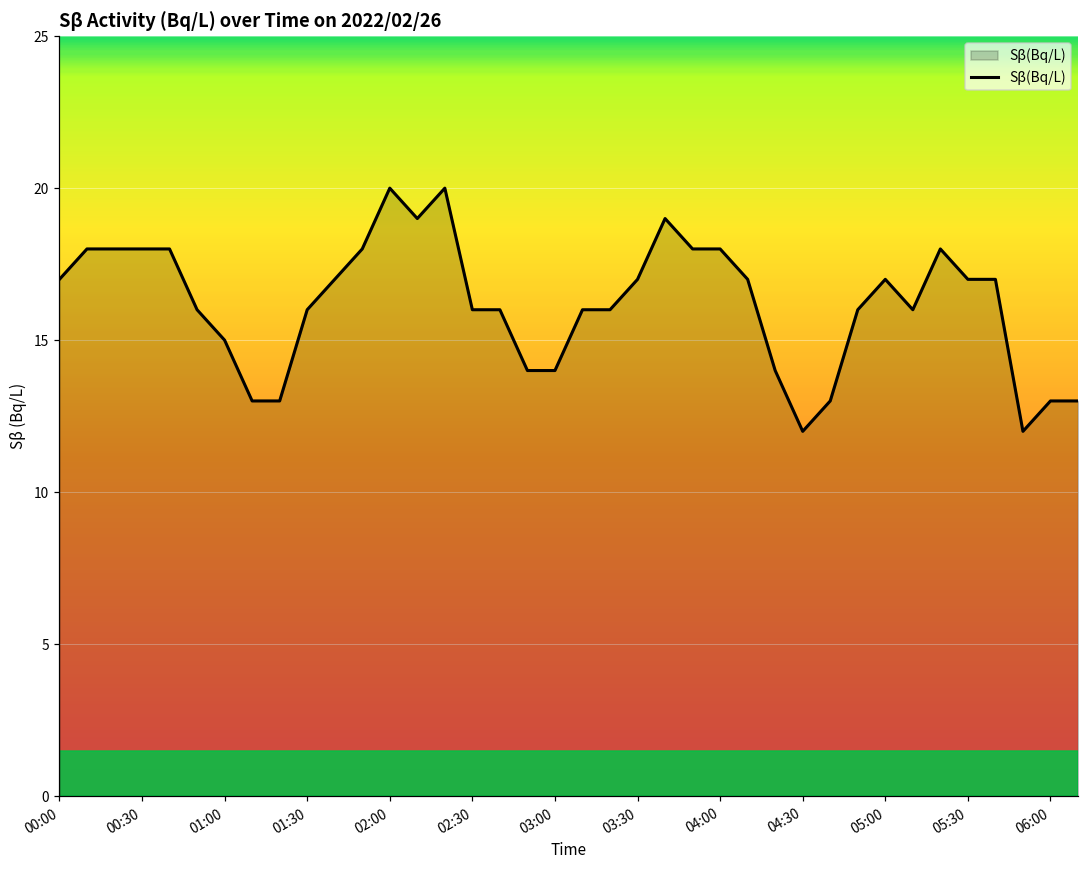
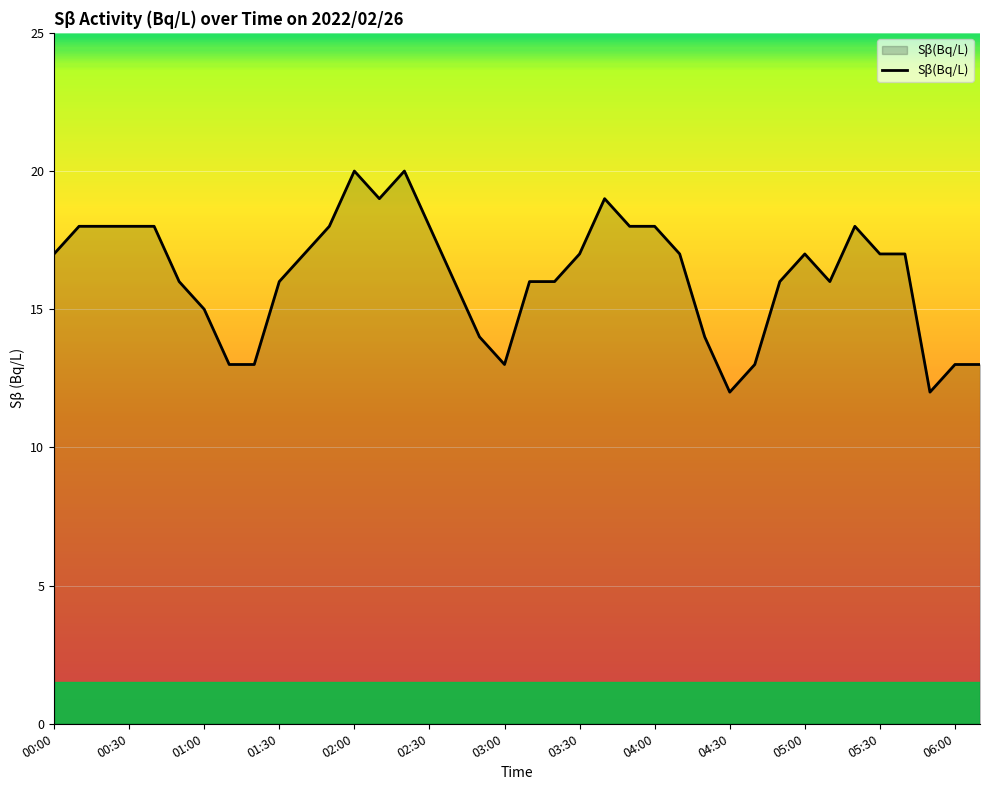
  {
    "00:00": 17,
    "00:30": 18,
    "01:00": 15,
    "01:30": 16,
    "02:00": 20,
-   "02:30": 16,
-   "03:00": 14,
+   "02:30": 18,
+   "03:00": 13,
    "03:30": 17,
    "04:00": 18,
    "04:30": 12,
    "05:00": 17,
    "05:30": 17,
    "06:00": 13
  }
